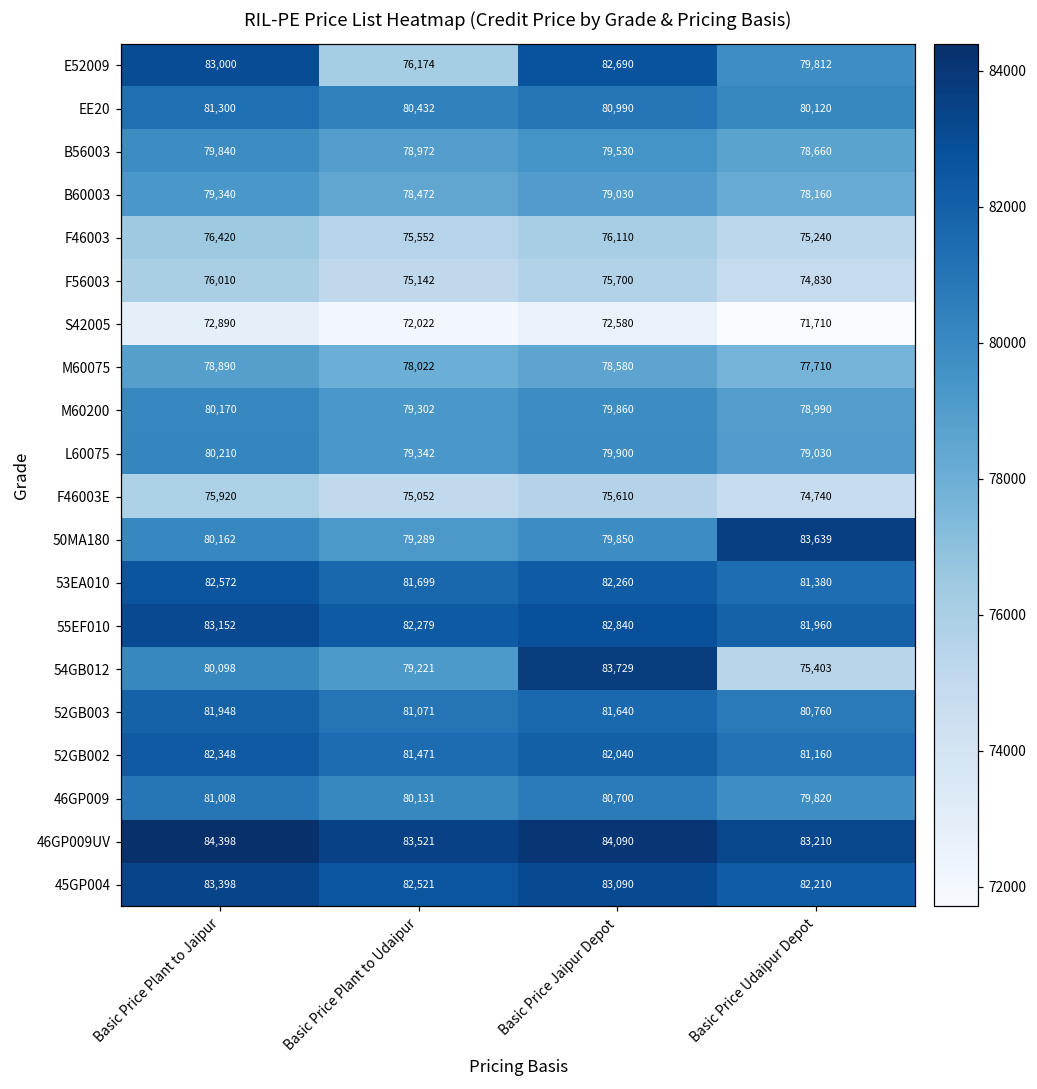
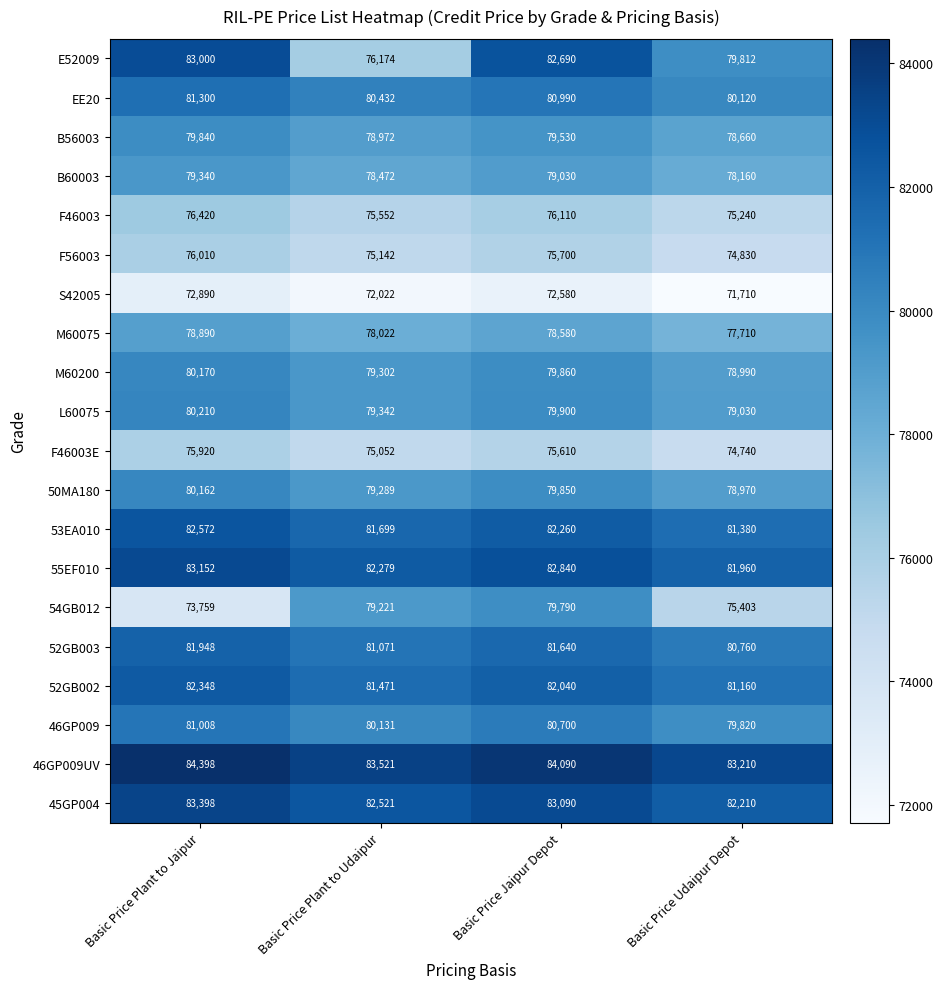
  {
    "E52009": {
      "Basic Price Plant to Jaipur": "83,000",
      "Basic Price Plant to Udaipur": "76,174",
      "Basic Price Jaipur Depot": "82,690",
      "Basic Price Udaipur Depot": "79,812"
    },
    "EE20": {
      "Basic Price Plant to Jaipur": "81,300",
      "Basic Price Plant to Udaipur": "80,432",
      "Basic Price Jaipur Depot": "80,990",
      "Basic Price Udaipur Depot": "80,120"
    },
    "B56003": {
      "Basic Price Plant to Jaipur": "79,840",
      "Basic Price Plant to Udaipur": "78,972",
      "Basic Price Jaipur Depot": "79,530",
      "Basic Price Udaipur Depot": "78,660"
    },
    "B60003": {
      "Basic Price Plant to Jaipur": "79,340",
      "Basic Price Plant to Udaipur": "78,472",
      "Basic Price Jaipur Depot": "79,030",
      "Basic Price Udaipur Depot": "78,160"
    },
    "F46003": {
      "Basic Price Plant to Jaipur": "76,420",
      "Basic Price Plant to Udaipur": "75,552",
      "Basic Price Jaipur Depot": "76,110",
      "Basic Price Udaipur Depot": "75,240"
    },
    "F56003": {
      "Basic Price Plant to Jaipur": "76,010",
      "Basic Price Plant to Udaipur": "75,142",
      "Basic Price Jaipur Depot": "75,700",
      "Basic Price Udaipur Depot": "74,830"
    },
    "S42005": {
      "Basic Price Plant to Jaipur": "72,890",
      "Basic Price Plant to Udaipur": "72,022",
      "Basic Price Jaipur Depot": "72,580",
      "Basic Price Udaipur Depot": "71,710"
    },
    "M60075": {
      "Basic Price Plant to Jaipur": "78,890",
      "Basic Price Plant to Udaipur": "78,022",
      "Basic Price Jaipur Depot": "78,580",
      "Basic Price Udaipur Depot": "77,710"
    },
    "M60200": {
      "Basic Price Plant to Jaipur": "80,170",
      "Basic Price Plant to Udaipur": "79,302",
      "Basic Price Jaipur Depot": "79,860",
      "Basic Price Udaipur Depot": "78,990"
    },
    "L60075": {
      "Basic Price Plant to Jaipur": "80,210",
      "Basic Price Plant to Udaipur": "79,342",
      "Basic Price Jaipur Depot": "79,900",
      "Basic Price Udaipur Depot": "79,030"
    },
    "F46003E": {
      "Basic Price Plant to Jaipur": "75,920",
      "Basic Price Plant to Udaipur": "75,052",
      "Basic Price Jaipur Depot": "75,610",
      "Basic Price Udaipur Depot": "74,740"
    },
    "50MA180": {
      "Basic Price Plant to Jaipur": "80,162",
      "Basic Price Plant to Udaipur": "79,289",
      "Basic Price Jaipur Depot": "79,850",
-     "Basic Price Udaipur Depot": "83,639"
+     "Basic Price Udaipur Depot": "78,970"
    },
    "53EA010": {
      "Basic Price Plant to Jaipur": "82,572",
      "Basic Price Plant to Udaipur": "81,699",
      "Basic Price Jaipur Depot": "82,260",
      "Basic Price Udaipur Depot": "81,380"
    },
    "55EF010": {
      "Basic Price Plant to Jaipur": "83,152",
      "Basic Price Plant to Udaipur": "82,279",
      "Basic Price Jaipur Depot": "82,840",
      "Basic Price Udaipur Depot": "81,960"
    },
    "54GB012": {
-     "Basic Price Plant to Jaipur": "80,098",
+     "Basic Price Plant to Jaipur": "73,759",
      "Basic Price Plant to Udaipur": "79,221",
-     "Basic Price Jaipur Depot": "83,729",
+     "Basic Price Jaipur Depot": "79,790",
      "Basic Price Udaipur Depot": "75,403"
    },
    "52GB003": {
      "Basic Price Plant to Jaipur": "81,948",
      "Basic Price Plant to Udaipur": "81,071",
      "Basic Price Jaipur Depot": "81,640",
      "Basic Price Udaipur Depot": "80,760"
    },
    "52GB002": {
      "Basic Price Plant to Jaipur": "82,348",
      "Basic Price Plant to Udaipur": "81,471",
      "Basic Price Jaipur Depot": "82,040",
      "Basic Price Udaipur Depot": "81,160"
    },
    "46GP009": {
      "Basic Price Plant to Jaipur": "81,008",
      "Basic Price Plant to Udaipur": "80,131",
      "Basic Price Jaipur Depot": "80,700",
      "Basic Price Udaipur Depot": "79,820"
    },
    "46GP009UV": {
      "Basic Price Plant to Jaipur": "84,398",
      "Basic Price Plant to Udaipur": "83,521",
      "Basic Price Jaipur Depot": "84,090",
      "Basic Price Udaipur Depot": "83,210"
    },
    "45GP004": {
      "Basic Price Plant to Jaipur": "83,398",
      "Basic Price Plant to Udaipur": "82,521",
      "Basic Price Jaipur Depot": "83,090",
      "Basic Price Udaipur Depot": "82,210"
    }
  }
